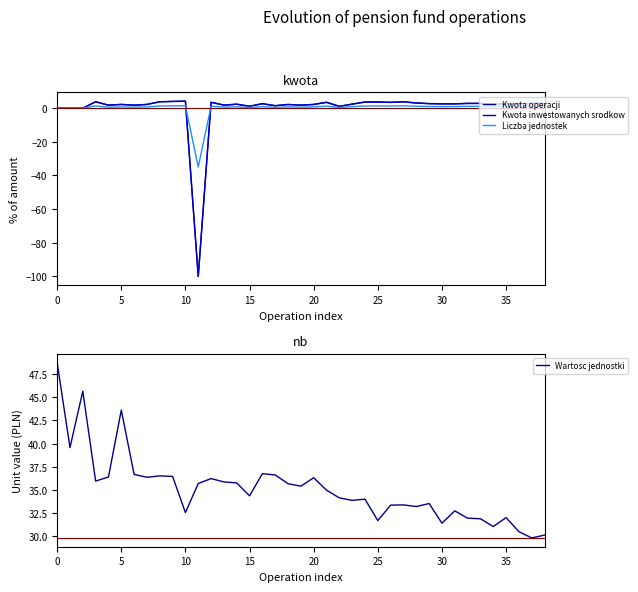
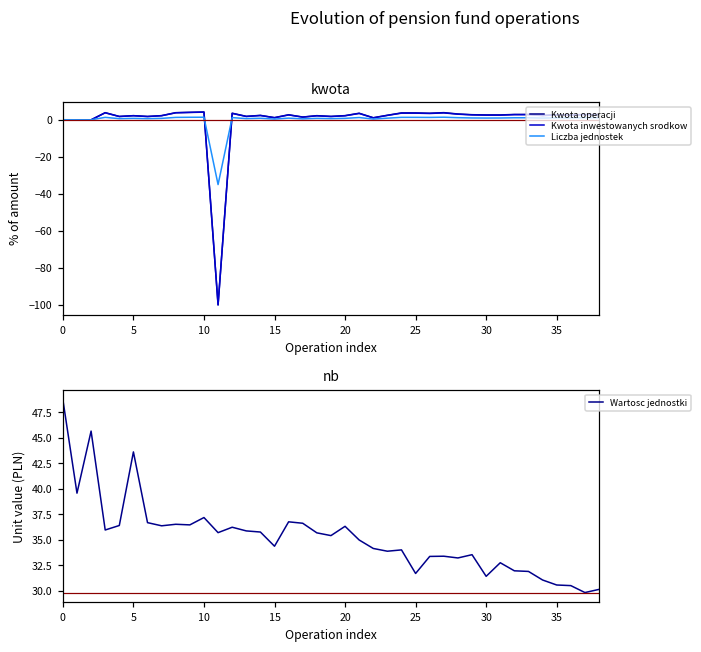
  {
    "kwota": {
      "Liczba jednostek": {
        "10": 1,
        "25": 1,
        "30": 1
      }
    },
    "nb": {
      "0": 49,
      "5": 44,
-     "10": 33,
+     "10": 37,
      "15": 34,
      "20": 36,
      "25": 32,
      "30": 31,
-     "35": 32
+     "35": 31
    }
  }
